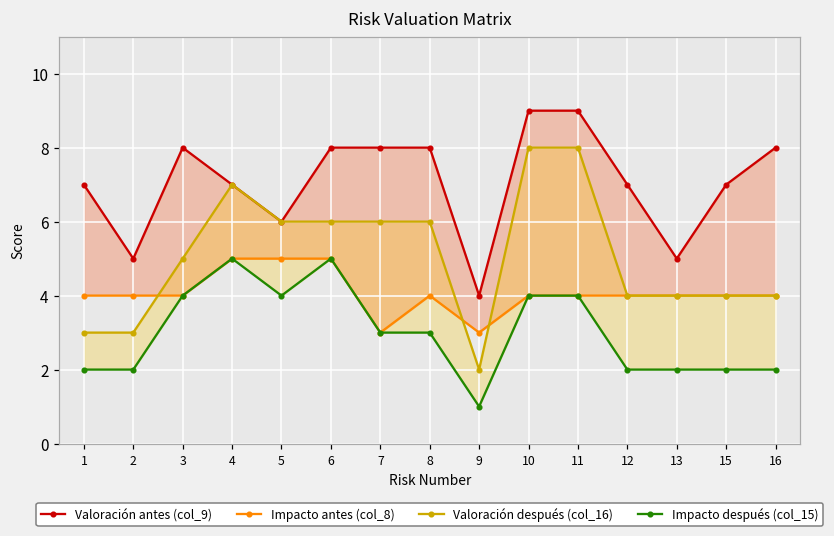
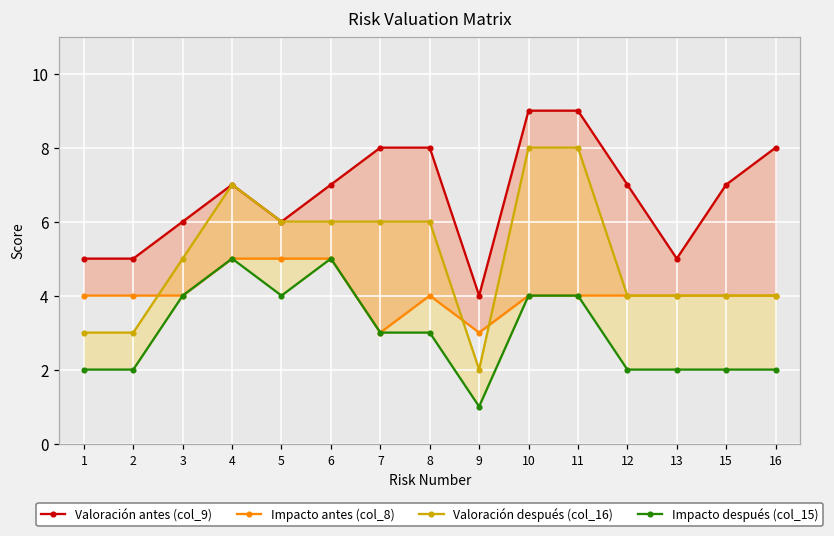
  {
    "Valoración antes (col_9)": {
-     "1": 7,
+     "1": 5,
      "2": 5,
-     "3": 8,
-     "6": 8,
+     "3": 6,
+     "6": 7,
      "7": 8,
      "8": 8,
      "9": 4,
      "10": 9,
      "11": 9,
      "12": 7,
      "13": 5,
      "15": 7,
      "16": 8
    },
    "Impacto antes (col_8)": {
      "1": 4,
      "2": 4,
      "5": 5,
      "8": 4,
      "9": 3
    },
    "Valoración después (col_16)": {
      "1": 3,
      "2": 3,
      "3": 5,
      "6": 6,
      "7": 6,
      "8": 6,
      "9": 2,
      "10": 8,
      "11": 8
    },
    "Impacto después (col_15)": {
      "1": 2,
      "2": 2,
      "5": 4,
      "8": 3,
      "9": 1,
      "12": 2,
      "13": 2,
      "15": 2,
      "16": 2
    }
  }
